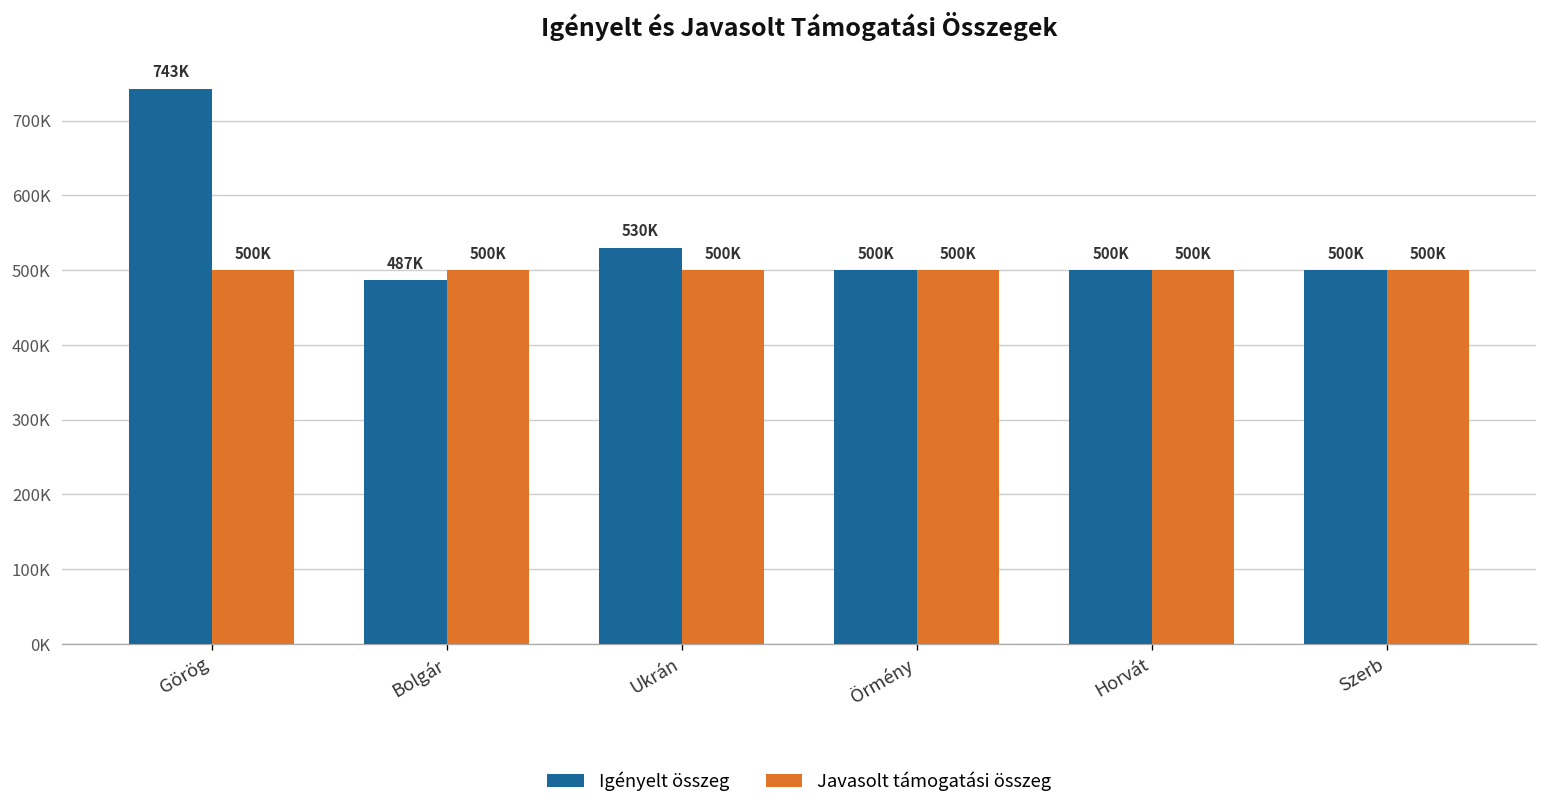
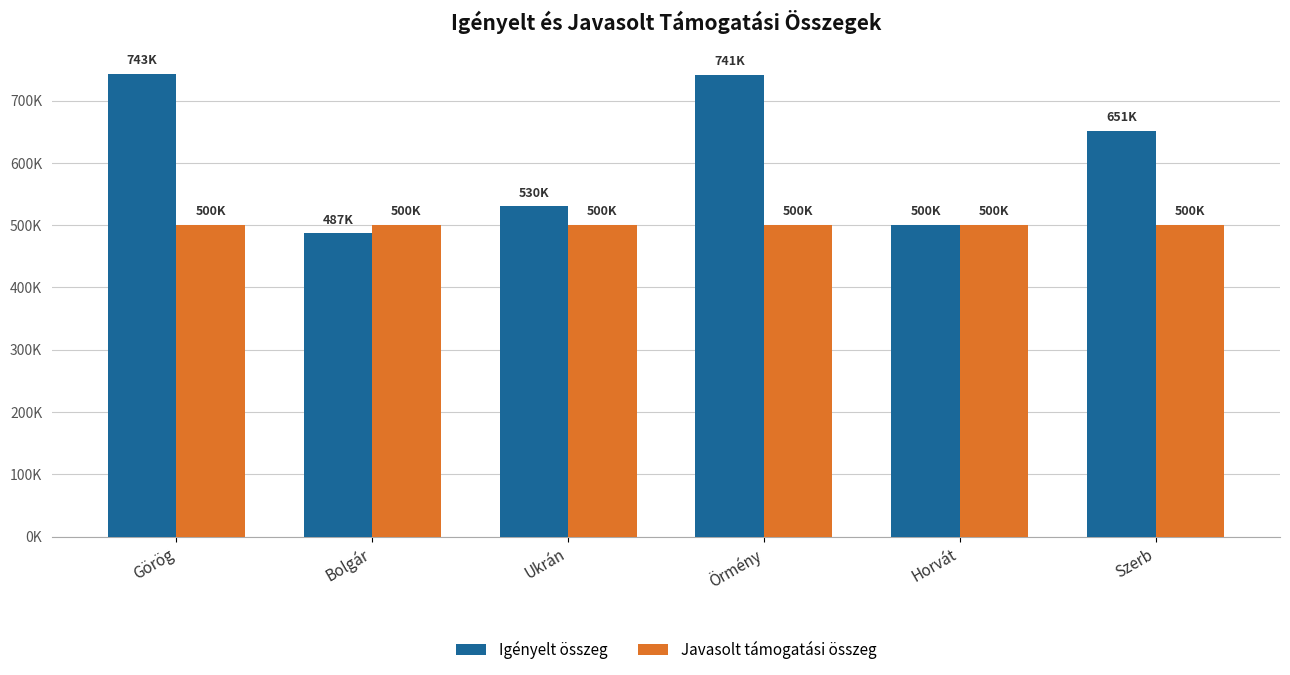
  {
    "Igényelt összeg": {
      "Görög": "743K",
      "Bolgár": "487K",
      "Ukrán": "530K",
-     "Örmény": "500K",
+     "Örmény": "741K",
      "Horvát": "500K",
-     "Szerb": "500K"
+     "Szerb": "651K"
    },
    "Javasolt támogatási összeg": {
      "Görög": "500K",
      "Bolgár": "500K",
      "Ukrán": "500K",
      "Örmény": "500K",
      "Horvát": "500K",
      "Szerb": "500K"
    }
  }
